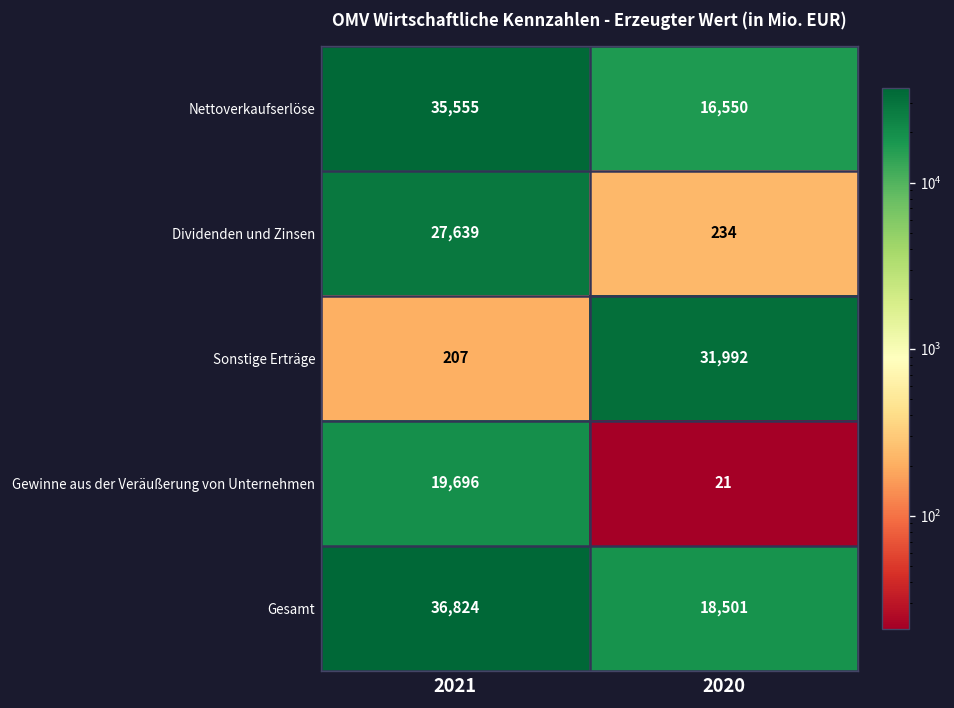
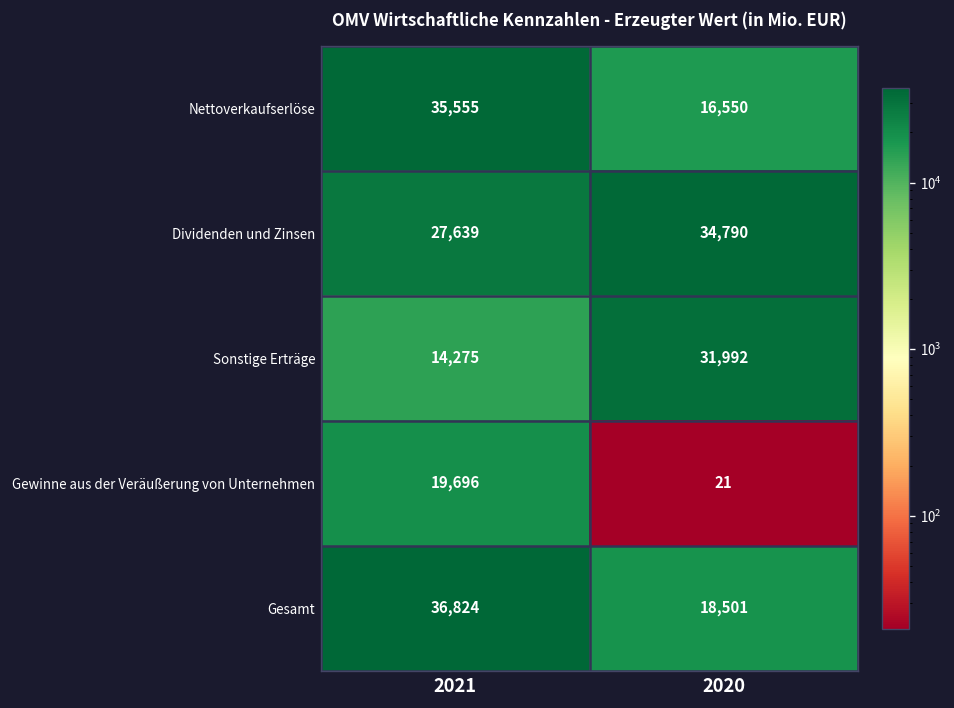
  {
    "Nettoverkaufserlöse": {
      "2021": "35,555",
      "2020": "16,550"
    },
    "Dividenden und Zinsen": {
      "2021": "27,639",
-     "2020": "234"
+     "2020": "34,790"
    },
    "Sonstige Erträge": {
-     "2021": "207",
+     "2021": "14,275",
      "2020": "31,992"
    },
    "Gewinne aus der Veräußerung von Unternehmen": {
      "2021": "19,696",
      "2020": "21"
    },
    "Gesamt": {
      "2021": "36,824",
      "2020": "18,501"
    }
  }
